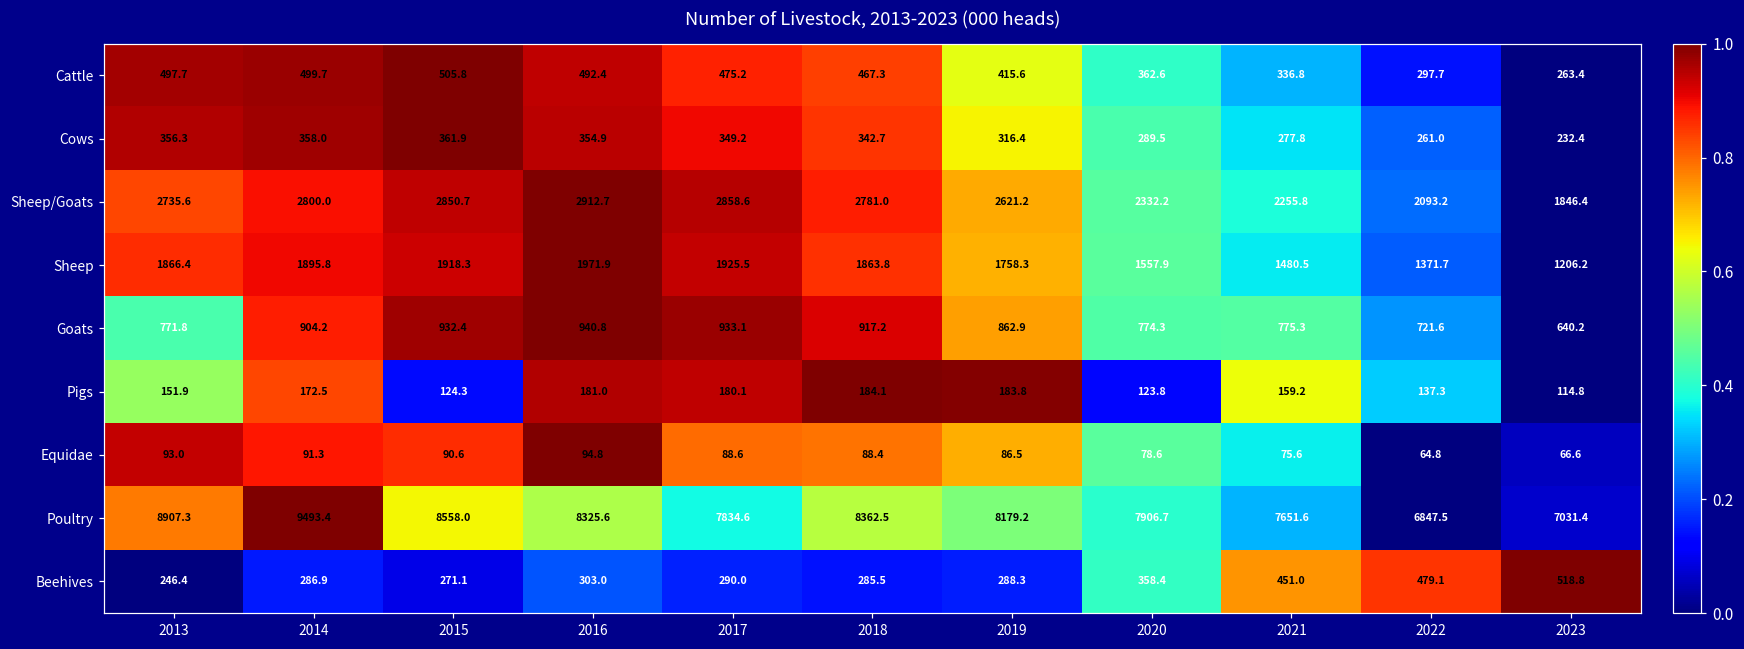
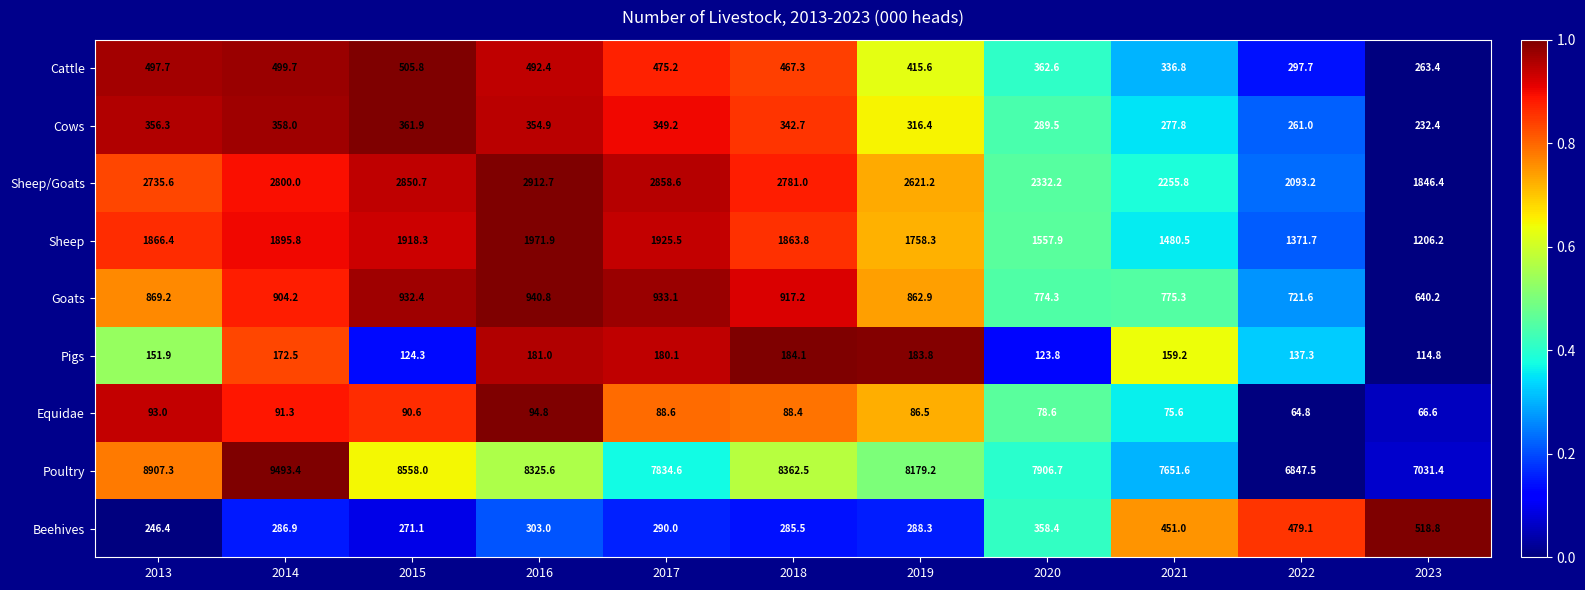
  {
    "Cattle": {
      "2013": 497.7,
      "2014": 499.7,
      "2015": 505.8,
      "2016": 492.4,
      "2017": 475.2,
      "2018": 467.3,
      "2019": 415.6,
      "2020": 362.6,
      "2021": 336.8,
      "2022": 297.7,
      "2023": 263.4
    },
    "Cows": {
      "2013": 356.3,
      "2014": 358.0,
      "2015": 361.9,
      "2016": 354.9,
      "2017": 349.2,
      "2018": 342.7,
      "2019": 316.4,
      "2020": 289.5,
      "2021": 277.8,
      "2022": 261.0,
      "2023": 232.4
    },
    "Sheep/Goats": {
      "2013": 2735.6,
      "2014": 2800.0,
      "2015": 2850.7,
      "2016": 2912.7,
      "2017": 2858.6,
      "2018": 2781.0,
      "2019": 2621.2,
      "2020": 2332.2,
      "2021": 2255.8,
      "2022": 2093.2,
      "2023": 1846.4
    },
    "Sheep": {
      "2013": 1866.4,
      "2014": 1895.8,
      "2015": 1918.3,
      "2016": 1971.9,
      "2017": 1925.5,
      "2018": 1863.8,
      "2019": 1758.3,
      "2020": 1557.9,
      "2021": 1480.5,
      "2022": 1371.7,
      "2023": 1206.2
    },
    "Goats": {
-     "2013": 771.8,
+     "2013": 869.2,
      "2014": 904.2,
      "2015": 932.4,
      "2016": 940.8,
      "2017": 933.1,
      "2018": 917.2,
      "2019": 862.9,
      "2020": 774.3,
      "2021": 775.3,
      "2022": 721.6,
      "2023": 640.2
    },
    "Pigs": {
      "2013": 151.9,
      "2014": 172.5,
      "2015": 124.3,
      "2016": 181.0,
      "2017": 180.1,
      "2018": 184.1,
      "2019": 183.8,
      "2020": 123.8,
      "2021": 159.2,
      "2022": 137.3,
      "2023": 114.8
    },
    "Equidae": {
      "2013": 93.0,
      "2014": 91.3,
      "2015": 90.6,
      "2016": 94.8,
      "2017": 88.6,
      "2018": 88.4,
      "2019": 86.5,
      "2020": 78.6,
      "2021": 75.6,
      "2022": 64.8,
      "2023": 66.6
    },
    "Poultry": {
      "2013": 8907.3,
      "2014": 9493.4,
      "2015": 8558.0,
      "2016": 8325.6,
      "2017": 7834.6,
      "2018": 8362.5,
      "2019": 8179.2,
      "2020": 7906.7,
      "2021": 7651.6,
      "2022": 6847.5,
      "2023": 7031.4
    },
    "Beehives": {
      "2013": 246.4,
      "2014": 286.9,
      "2015": 271.1,
      "2016": 303.0,
      "2017": 290.0,
      "2018": 285.5,
      "2019": 288.3,
      "2020": 358.4,
      "2021": 451.0,
      "2022": 479.1,
      "2023": 518.8
    }
  }
